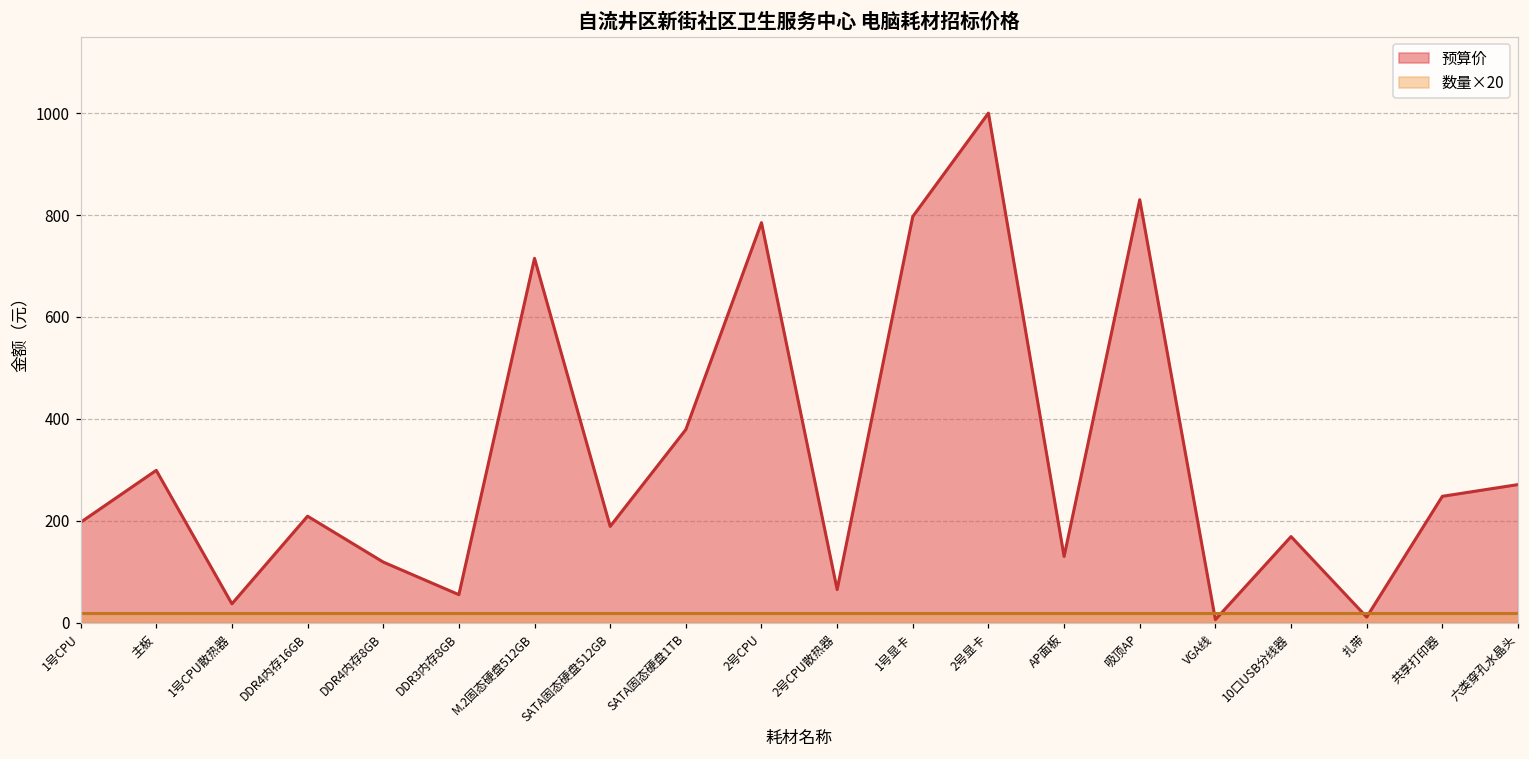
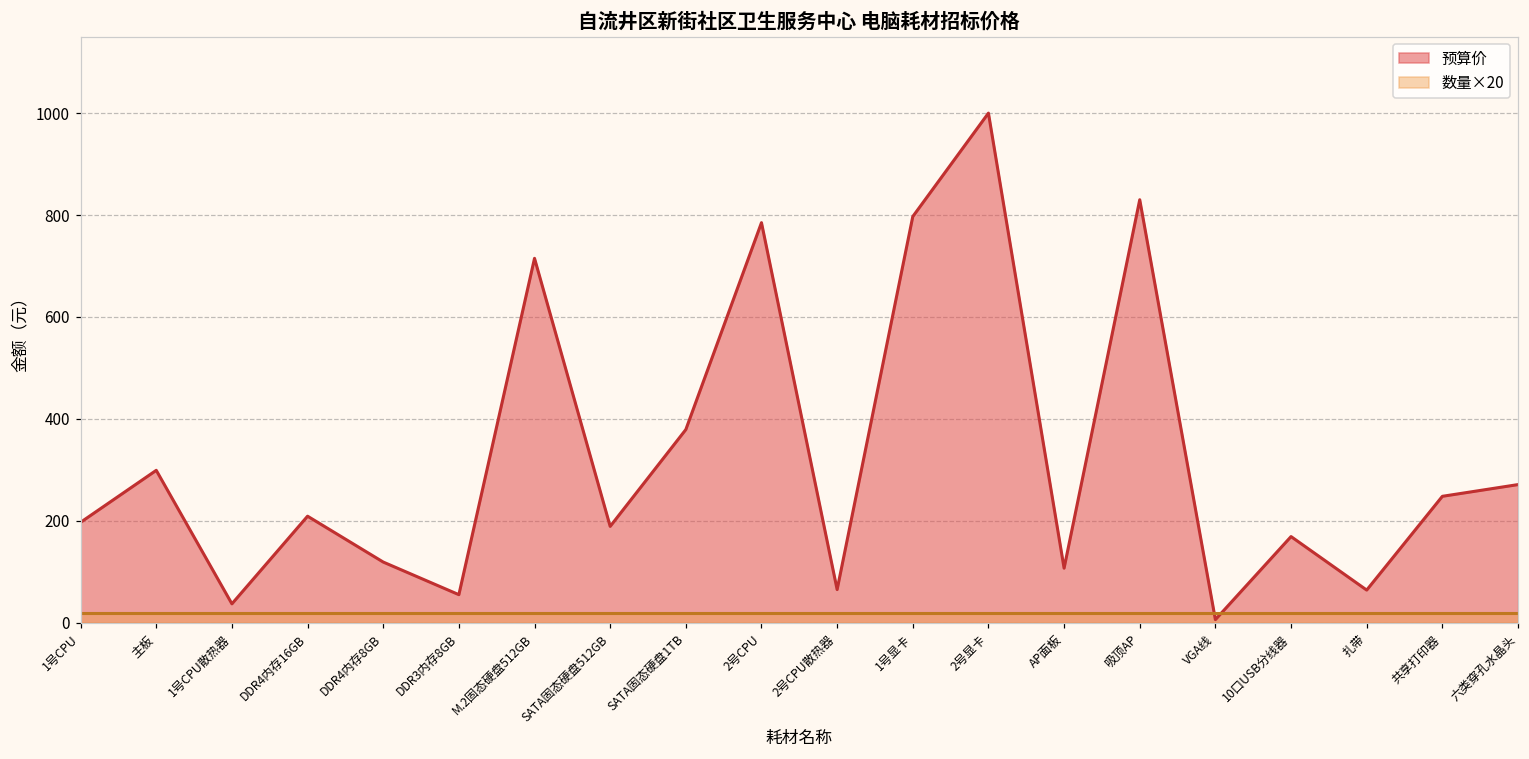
  {
    "预算价": {
      "1号CPU": 200,
      "主板": 300,
      "1号CPU散热器": 40,
      "DDR4内存16GB": 210,
      "DDR4内存8GB": 120,
      "DDR3内存8GB": 60,
      "M.2固态硬盘512GB": 720,
      "SATA固态硬盘512GB": 190,
      "SATA固态硬盘1TB": 380,
      "2号CPU": 790,
      "2号CPU散热器": 70,
      "1号显卡": 800,
      "2号显卡": 1000,
-     "AP面板": 130,
+     "AP面板": 110,
      "吸顶AP": 830,
      "VGA线": 10,
      "10口USB分线器": 170,
-     "扎带": 10,
+     "扎带": 60,
      "共享打印器": 250,
      "六类穿孔水晶头": 270
    },
    "数量×20": {
      "1号CPU": 20,
      "主板": 20,
      "1号CPU散热器": 20,
      "DDR4内存16GB": 20,
      "DDR4内存8GB": 20,
      "DDR3内存8GB": 20,
      "M.2固态硬盘512GB": 20,
      "SATA固态硬盘512GB": 20,
      "SATA固态硬盘1TB": 20,
      "2号CPU": 20,
      "2号CPU散热器": 20,
      "1号显卡": 20,
      "2号显卡": 20,
      "AP面板": 20,
      "吸顶AP": 20,
      "VGA线": 20,
      "10口USB分线器": 20,
      "扎带": 20,
      "共享打印器": 20,
      "六类穿孔水晶头": 20
    }
  }
